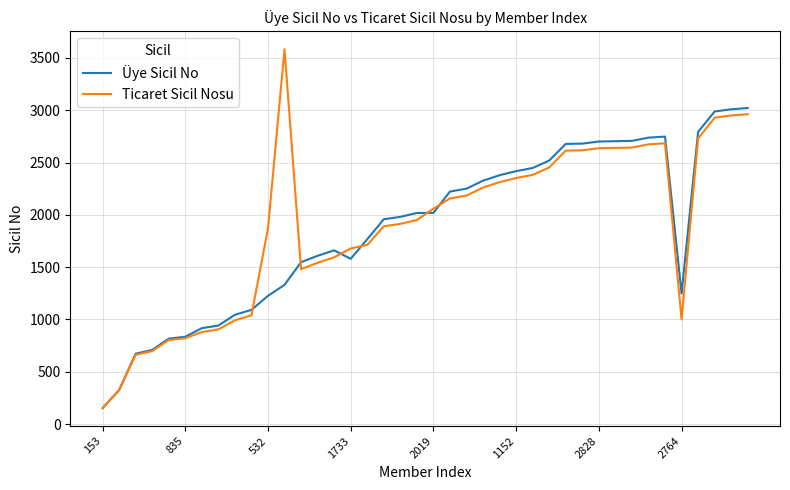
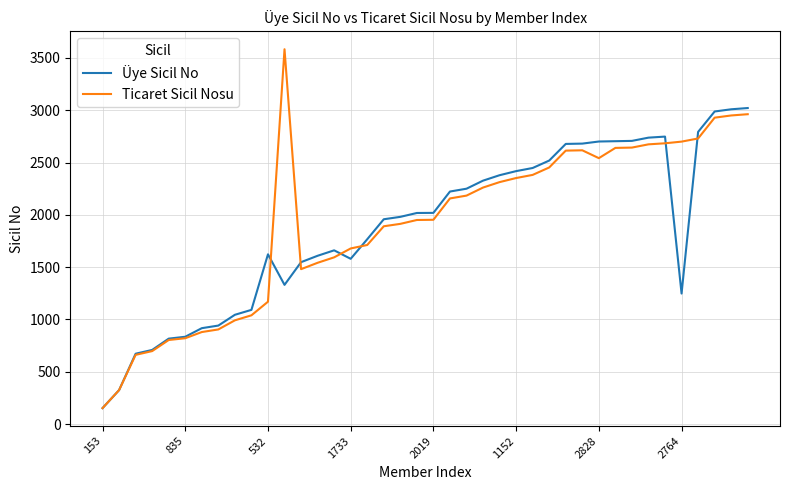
  {
    "Üye Sicil No": {
-     "532": 1230,
+     "532": 1620,
      "1733": 1580,
      "2019": 2020,
      "1152": 2420,
      "2828": 2700,
      "2764": 1250
    },
    "Ticaret Sicil Nosu": {
-     "532": 1870,
+     "532": 1170,
      "1733": 1680,
-     "2019": 2060,
+     "2019": 1950,
      "1152": 2350,
-     "2828": 2640,
-     "2764": 1000
+     "2828": 2540,
+     "2764": 2700
    }
  }
